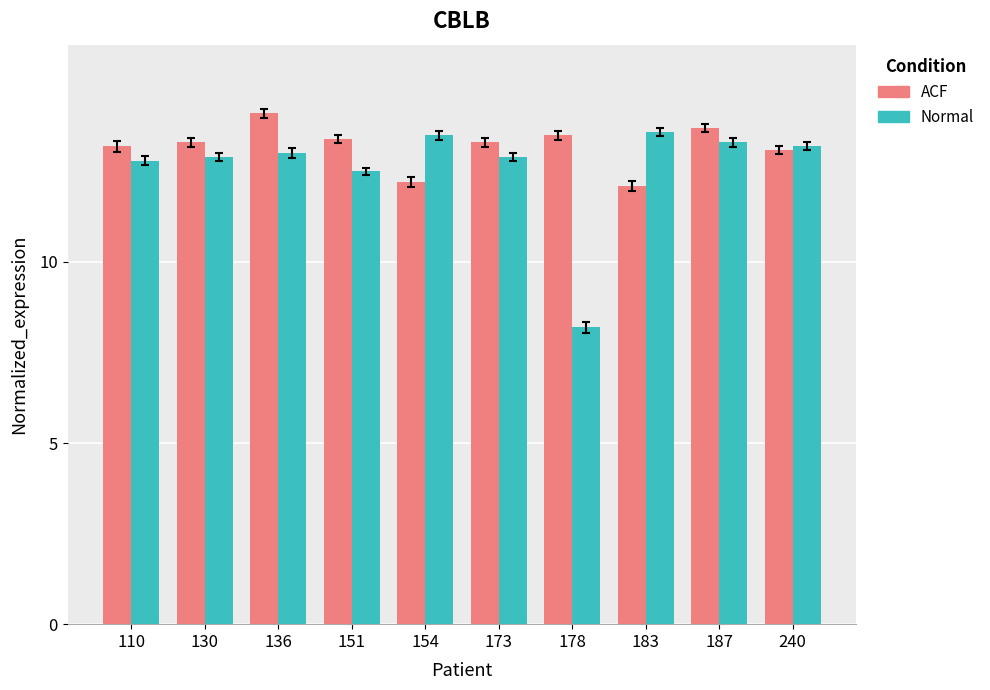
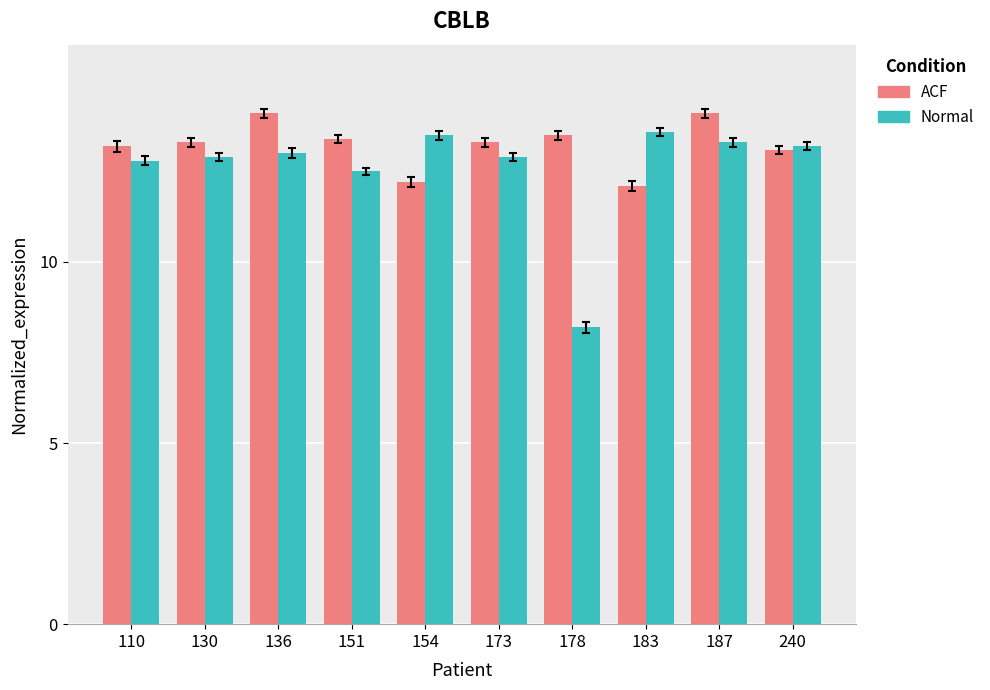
  {
    "ACF": {
      "110": 13.2,
      "130": 13.3,
      "136": 14.1,
      "151": 13.4,
      "154": 12.2,
      "173": 13.3,
      "178": 13.5,
      "183": 12.1,
-     "187": 13.7,
+     "187": 14.1,
      "240": 13.1
    },
    "Normal": {
      "110": 12.8,
      "130": 12.9,
      "136": 13.0,
      "151": 12.5,
      "154": 13.5,
      "173": 12.9,
      "178": 8.2,
      "183": 13.6,
      "187": 13.3,
      "240": 13.2
    }
  }
